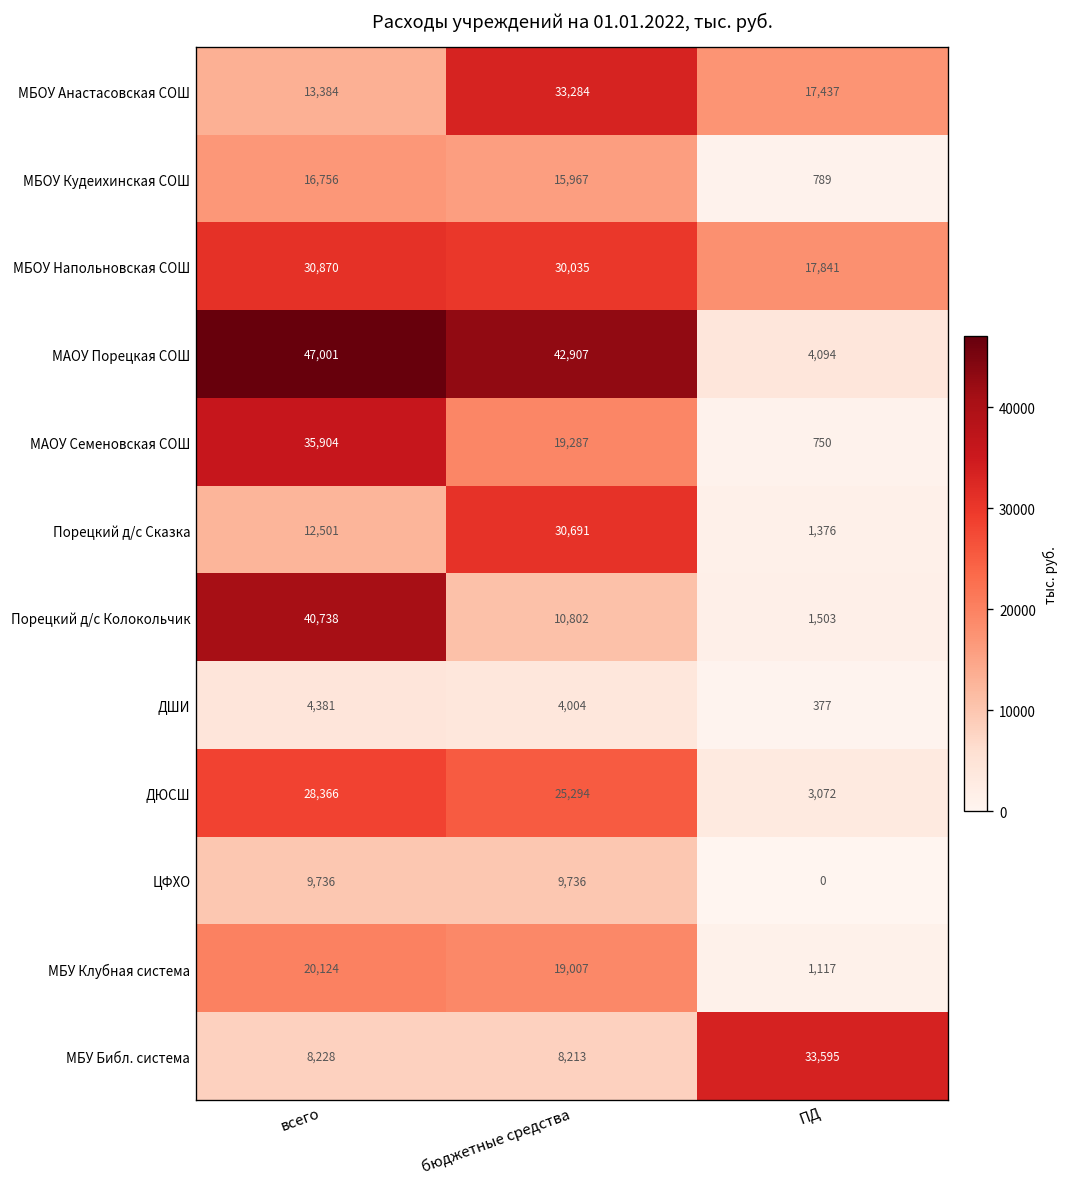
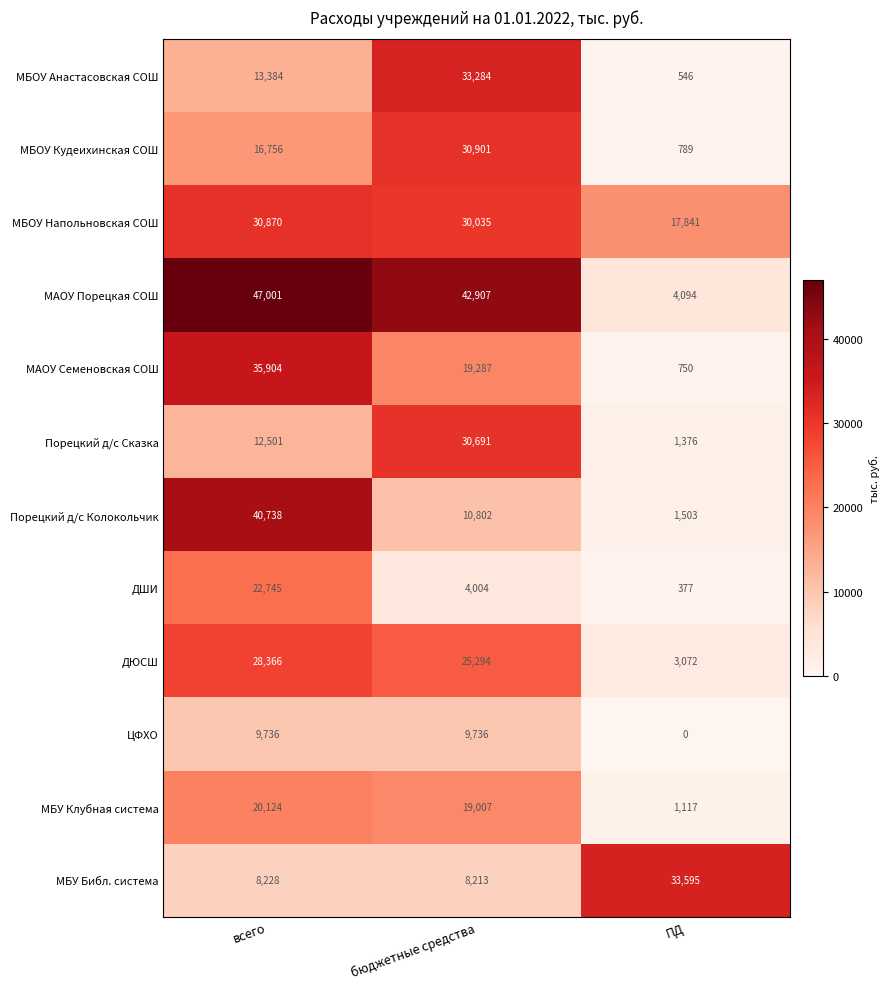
  {
    "МБОУ Анастасовская СОШ": {
      "всего": "13,384",
      "бюджетные средства": "33,284",
-     "ПД": "17,437"
+     "ПД": "546"
    },
    "МБОУ Кудеихинская СОШ": {
      "всего": "16,756",
-     "бюджетные средства": "15,967",
+     "бюджетные средства": "30,901",
      "ПД": "789"
    },
    "МБОУ Напольновская СОШ": {
      "всего": "30,870",
      "бюджетные средства": "30,035",
      "ПД": "17,841"
    },
    "МАОУ Порецкая СОШ": {
      "всего": "47,001",
      "бюджетные средства": "42,907",
      "ПД": "4,094"
    },
    "МАОУ Семеновская СОШ": {
      "всего": "35,904",
      "бюджетные средства": "19,287",
      "ПД": "750"
    },
    "Порецкий д/с Сказка": {
      "всего": "12,501",
      "бюджетные средства": "30,691",
      "ПД": "1,376"
    },
    "Порецкий д/с Колокольчик": {
      "всего": "40,738",
      "бюджетные средства": "10,802",
      "ПД": "1,503"
    },
    "ДШИ": {
-     "всего": "4,381",
+     "всего": "22,745",
      "бюджетные средства": "4,004",
      "ПД": "377"
    },
    "ДЮСШ": {
      "всего": "28,366",
      "бюджетные средства": "25,294",
      "ПД": "3,072"
    },
    "ЦФХО": {
      "всего": "9,736",
      "бюджетные средства": "9,736",
      "ПД": "0"
    },
    "МБУ Клубная система": {
      "всего": "20,124",
      "бюджетные средства": "19,007",
      "ПД": "1,117"
    },
    "МБУ Библ. система": {
      "всего": "8,228",
      "бюджетные средства": "8,213",
      "ПД": "33,595"
    }
  }
